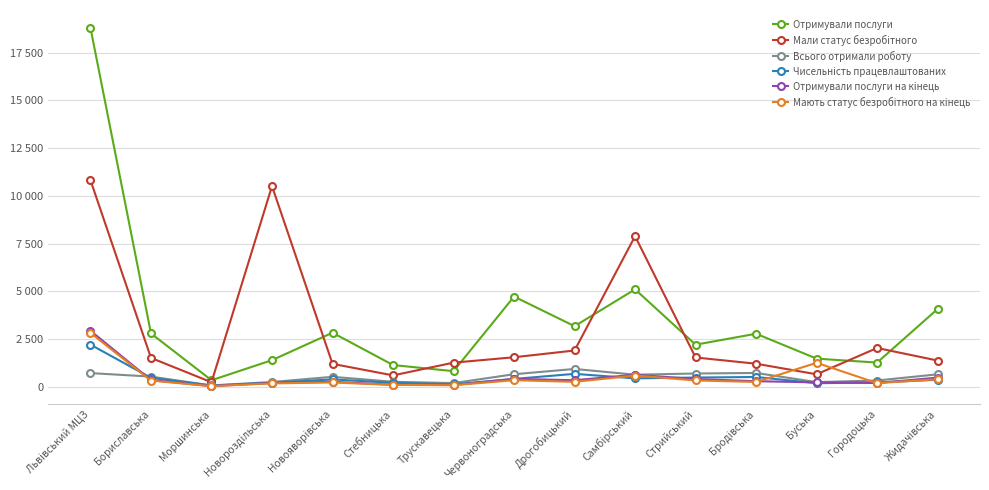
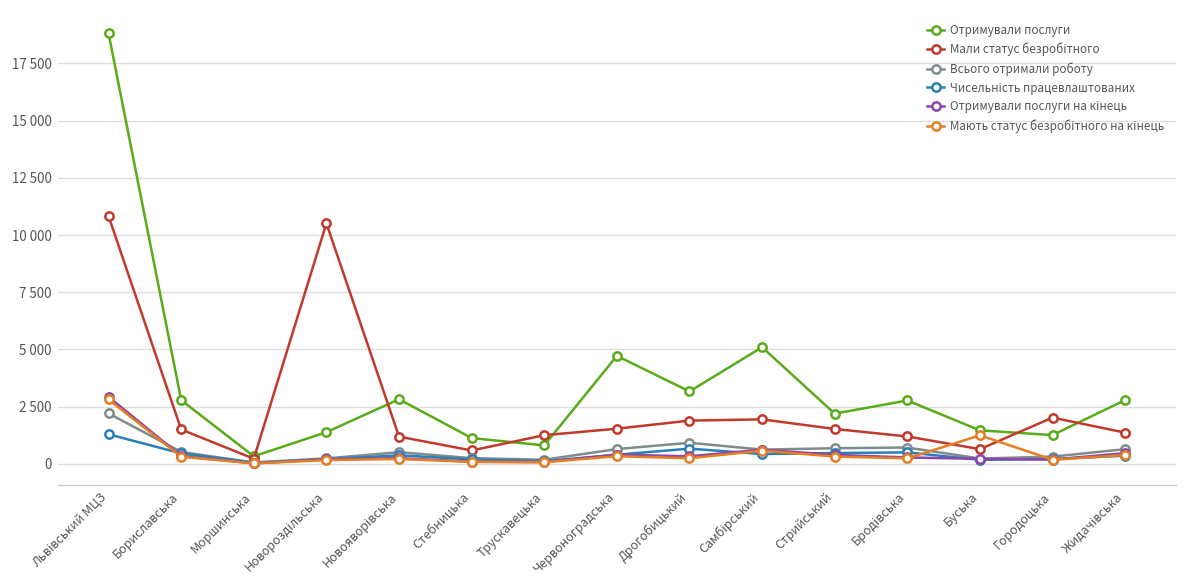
  {
    "Отримували послуги": {
      "Львівський МЦЗ": 18800,
      "Бориславська": 2800,
      "Новороздільська": 1400,
      "Новояворівська": 2800,
      "Стебницька": 1100,
      "Трускавецька": 800,
      "Червоноградська": 4700,
      "Дрогобицький": 3200,
      "Самбірський": 5100,
      "Стрийський": 2200,
      "Бродівська": 2800,
      "Буська": 1500,
      "Городоцька": 1300,
-     "Жидачівська": 4100
+     "Жидачівська": 2800
    },
    "Мали статус безробітного": {
      "Львівський МЦЗ": 10800,
      "Бориславська": 1500,
      "Новороздільська": 10500,
      "Новояворівська": 1200,
      "Стебницька": 600,
      "Трускавецька": 1300,
      "Червоноградська": 1500,
      "Дрогобицький": 1900,
-     "Самбірський": 7900,
+     "Самбірський": 1900,
      "Стрийський": 1500,
      "Бродівська": 1200,
      "Буська": 600,
      "Городоцька": 2000,
      "Жидачівська": 1400
    },
    "Всього отримали роботу": {
-     "Львівський МЦЗ": 700,
+     "Львівський МЦЗ": 2200,
      "Новояворівська": 500,
      "Червоноградська": 600,
      "Дрогобицький": 900,
      "Стрийський": 700,
      "Бродівська": 700,
      "Жидачівська": 600
    },
    "Чисельність працевлаштованих": {
-     "Львівський МЦЗ": 2200,
+     "Львівський МЦЗ": 1300,
      "Дрогобицький": 700,
      "Самбірський": 400,
      "Бродівська": 500
    },
    "Мають статус безробітного на кінець": {
      "Буська": 1200
    }
  }
